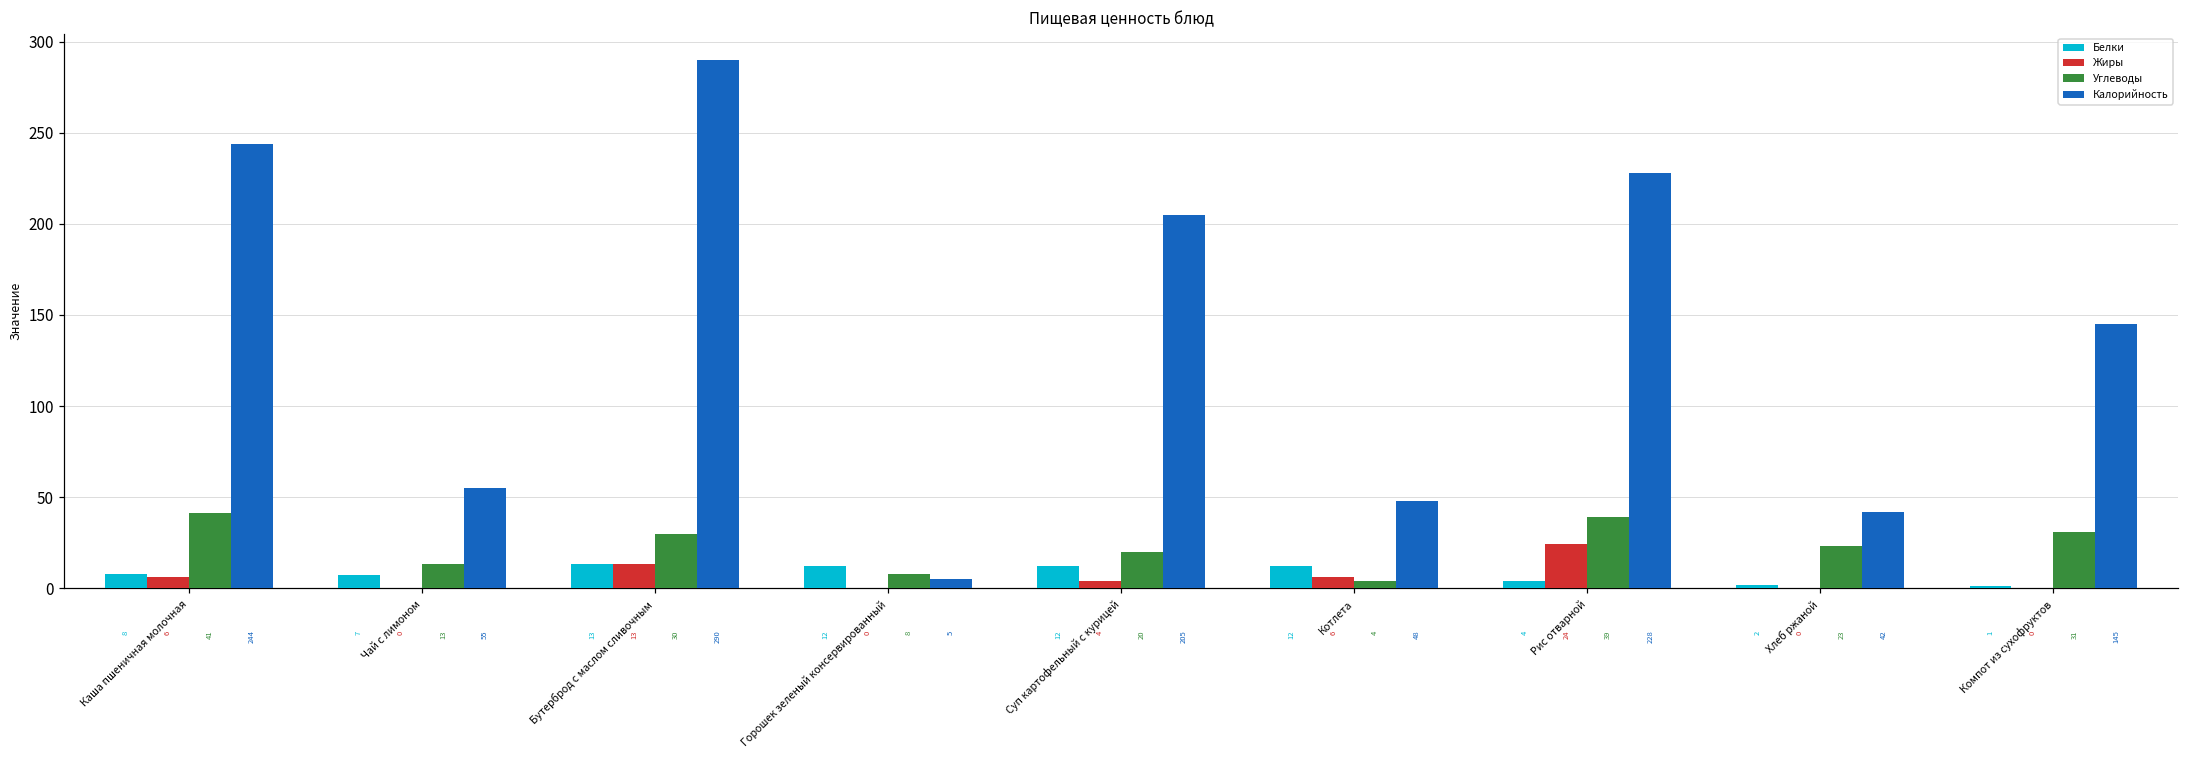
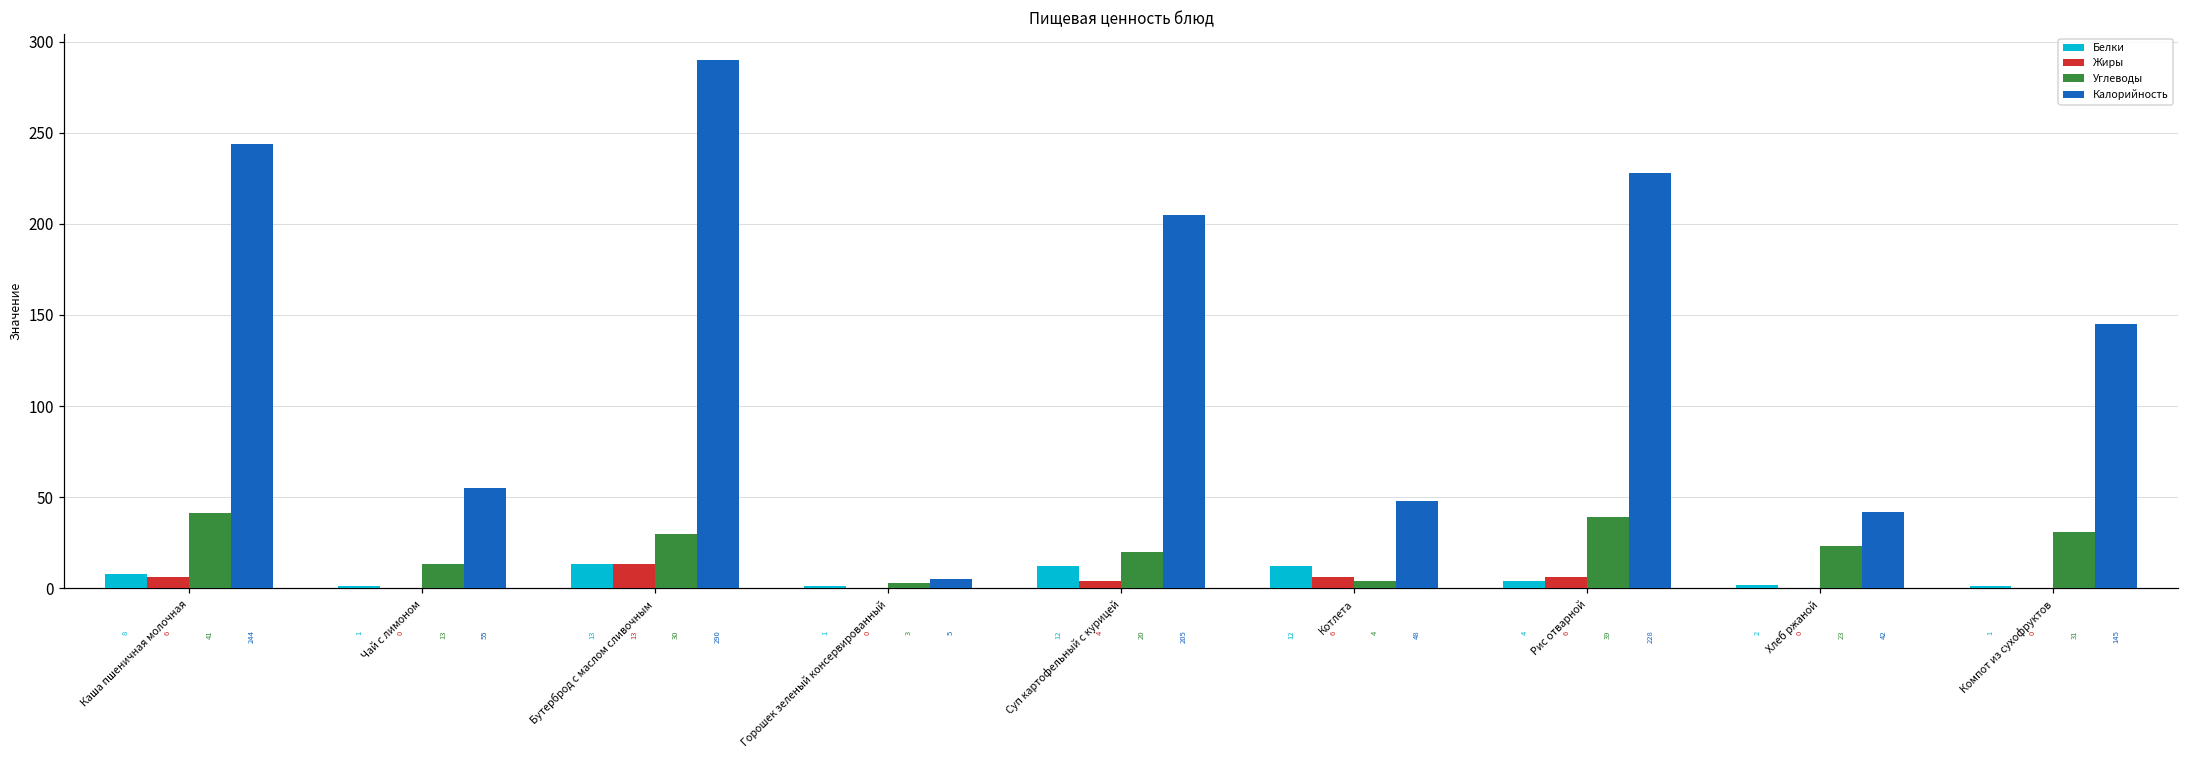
  {
    "Белки": {
-     "Чай с лимоном": 7,
-     "Горошек зеленый консервированный": 12
+     "Чай с лимоном": 1,
+     "Горошек зеленый консервированный": 1
    },
    "Жиры": {
-     "Рис отварной": 24
+     "Рис отварной": 6
    },
    "Углеводы": {
-     "Горошек зеленый консервированный": 8
+     "Горошек зеленый консервированный": 3
    },
    "Калорийность": {
      "Каша пшеничная молочная": 244,
      "Чай с лимоном": 55,
      "Бутерброд с маслом сливочным": 290,
      "Горошек зеленый консервированный": 5,
      "Суп картофельный с курицей": 205,
      "Котлета": 48,
      "Рис отварной": 228,
      "Хлеб ржаной": 42,
      "Компот из сухофруктов": 145
    }
  }
